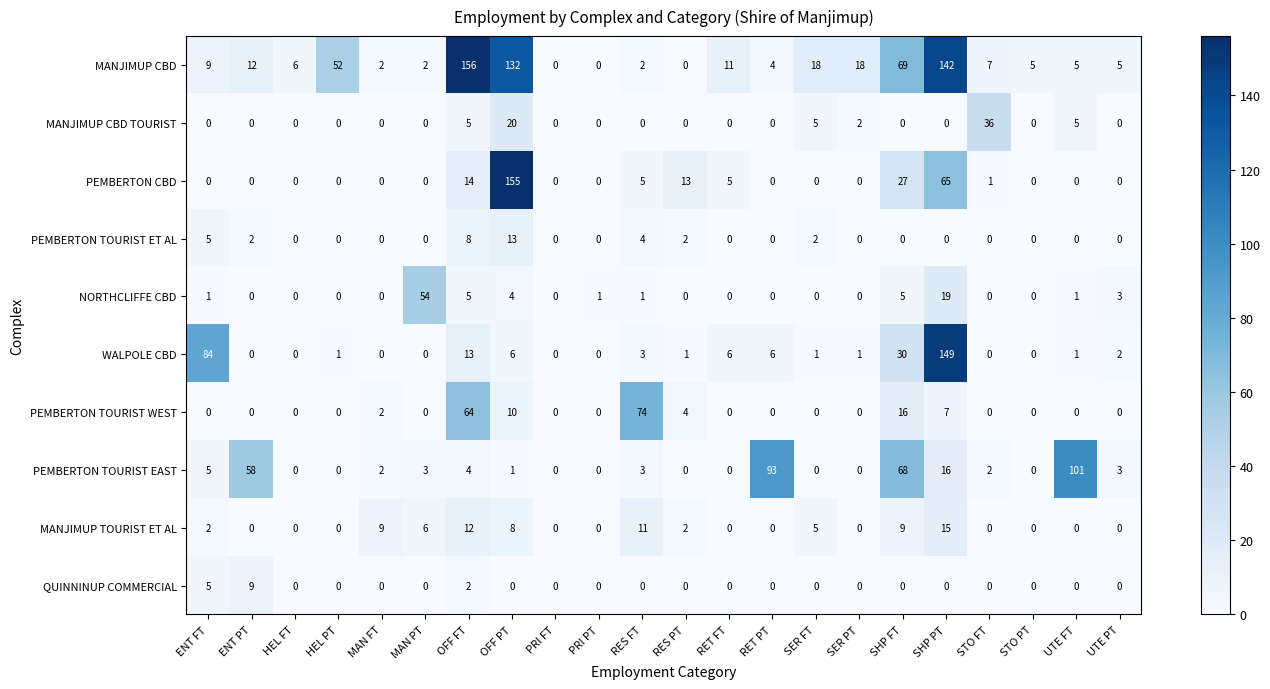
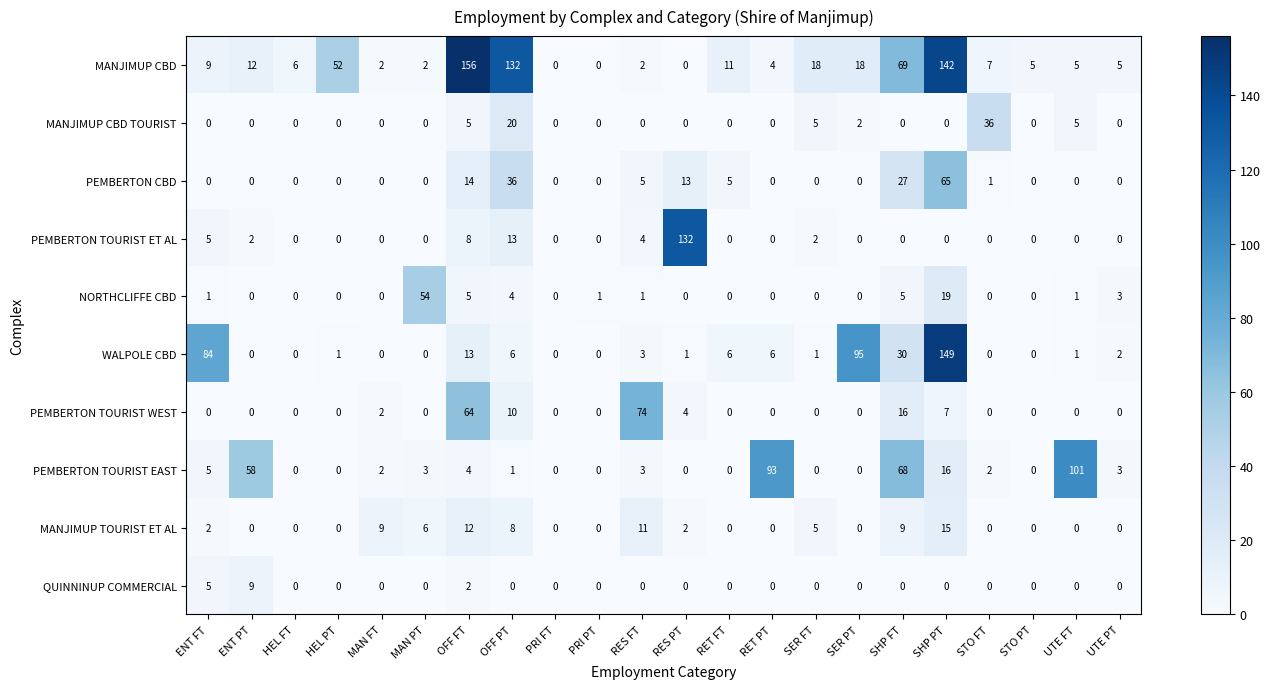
  {
    "PEMBERTON CBD": {
      "ENT FT": 0,
      "ENT PT": 0,
      "HEL FT": 0,
      "HEL PT": 0,
      "MAN FT": 0,
      "MAN PT": 0,
      "OFF FT": 14,
-     "OFF PT": 155,
+     "OFF PT": 36,
      "PRI FT": 0,
      "PRI PT": 0,
      "RES FT": 5,
      "RES PT": 13,
      "RET FT": 5,
      "RET PT": 0,
      "SER FT": 0,
      "SER PT": 0,
      "SHP FT": 27,
      "SHP PT": 65,
      "STO FT": 1,
      "STO PT": 0,
      "UTE FT": 0,
      "UTE PT": 0
    },
    "PEMBERTON TOURIST ET AL": {
      "ENT FT": 5,
      "ENT PT": 2,
      "HEL FT": 0,
      "HEL PT": 0,
      "MAN FT": 0,
      "MAN PT": 0,
      "OFF FT": 8,
      "OFF PT": 13,
      "PRI FT": 0,
      "PRI PT": 0,
      "RES FT": 4,
-     "RES PT": 2,
+     "RES PT": 132,
      "RET FT": 0,
      "RET PT": 0,
      "SER FT": 2,
      "SER PT": 0,
      "SHP FT": 0,
      "SHP PT": 0,
      "STO FT": 0,
      "STO PT": 0,
      "UTE FT": 0,
      "UTE PT": 0
    },
    "WALPOLE CBD": {
      "ENT FT": 84,
      "ENT PT": 0,
      "HEL FT": 0,
      "HEL PT": 1,
      "MAN FT": 0,
      "MAN PT": 0,
      "OFF FT": 13,
      "OFF PT": 6,
      "PRI FT": 0,
      "PRI PT": 0,
      "RES FT": 3,
      "RES PT": 1,
      "RET FT": 6,
      "RET PT": 6,
      "SER FT": 1,
-     "SER PT": 1,
+     "SER PT": 95,
      "SHP FT": 30,
      "SHP PT": 149,
      "STO FT": 0,
      "STO PT": 0,
      "UTE FT": 1,
      "UTE PT": 2
    }
  }
